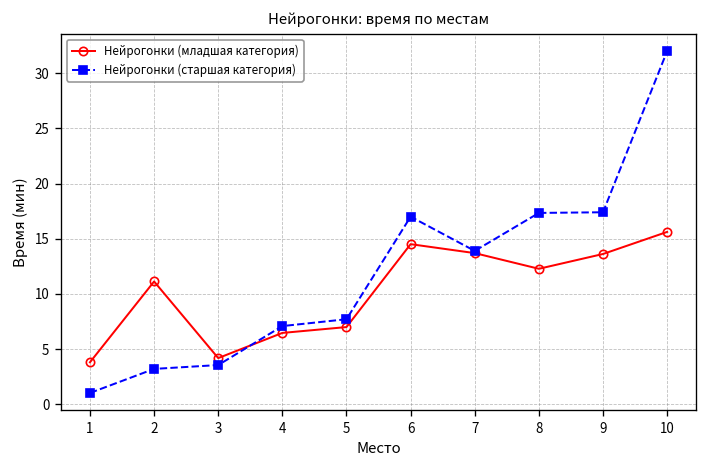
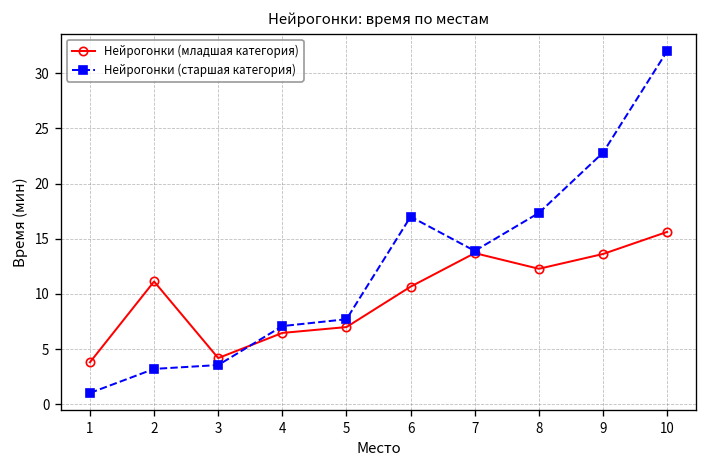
  {
    "Нейрогонки (младшая категория)": {
      "1": 4,
      "2": 11,
      "3": 4,
      "4": 6,
      "5": 7,
-     "6": 15,
+     "6": 11,
      "8": 12,
      "9": 14,
      "10": 16
    },
    "Нейрогонки (старшая категория)": {
      "1": 1,
      "2": 3,
      "3": 4,
      "4": 7,
      "5": 8,
      "6": 17,
      "8": 17,
-     "9": 17,
+     "9": 23,
      "10": 32
    }
  }
